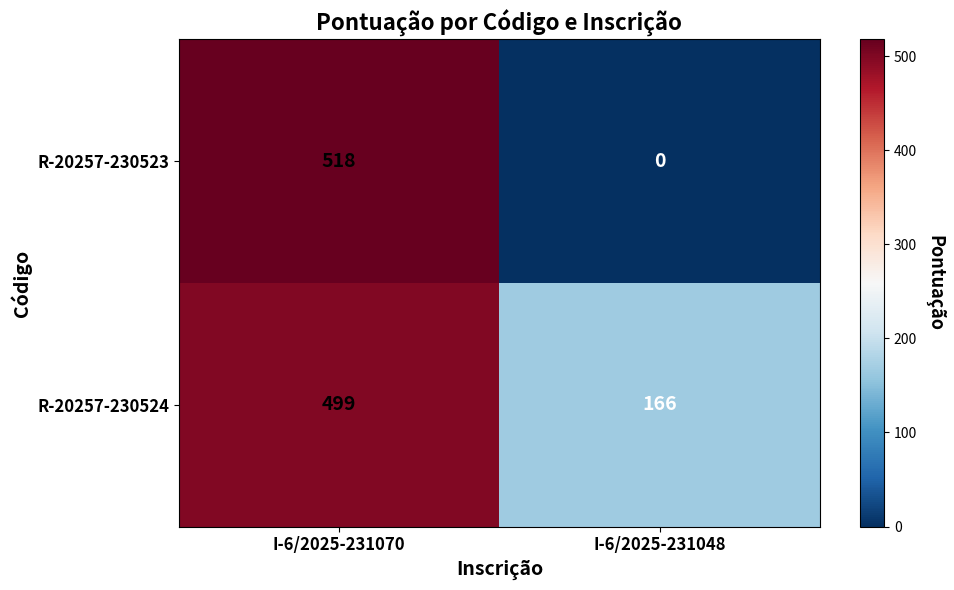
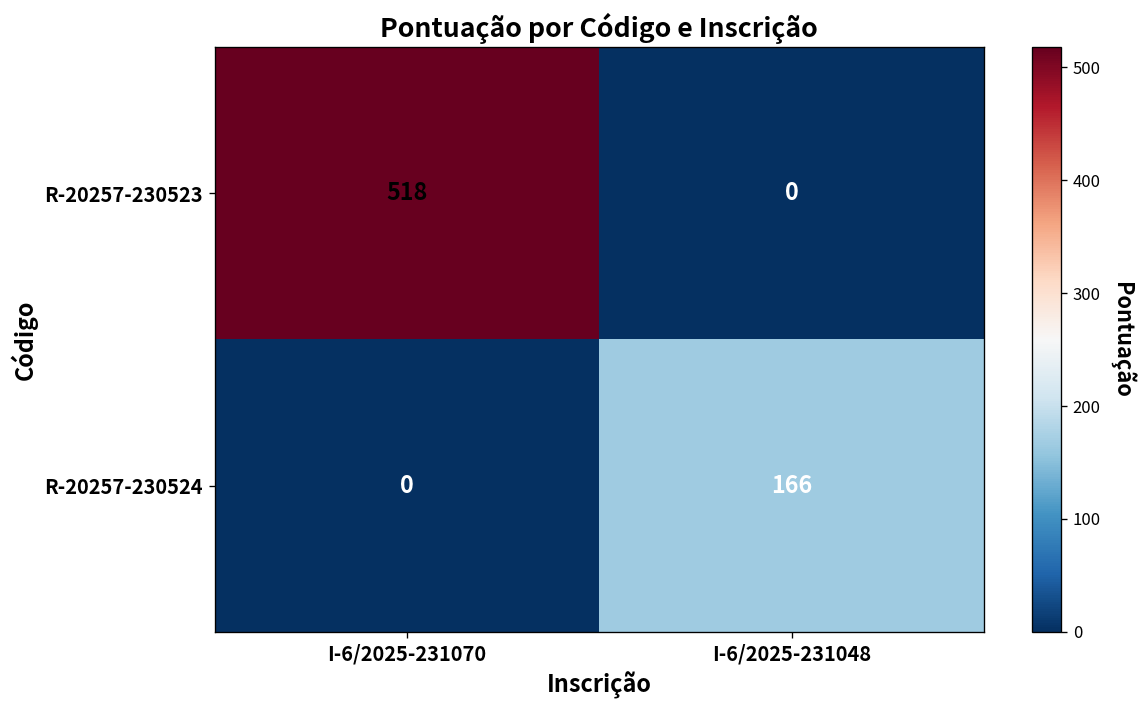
  {
    "R-20257-230523": {
      "I-6/2025-231070": 518,
      "I-6/2025-231048": 0
    },
    "R-20257-230524": {
-     "I-6/2025-231070": 499,
+     "I-6/2025-231070": 0,
      "I-6/2025-231048": 166
    }
  }
